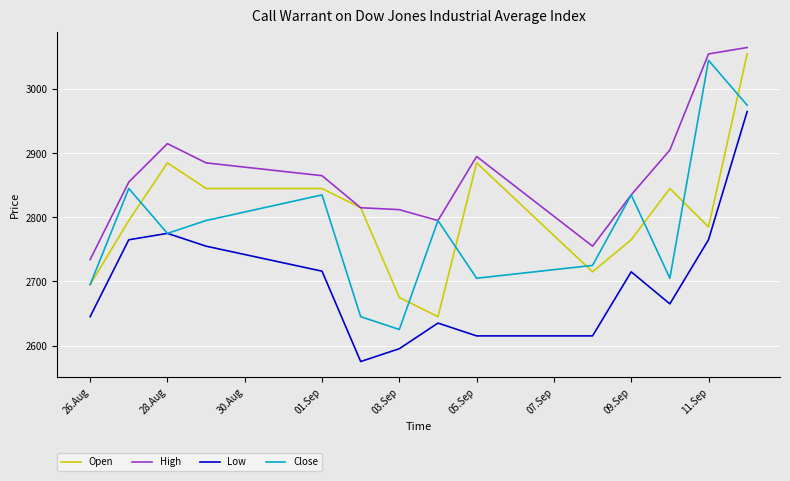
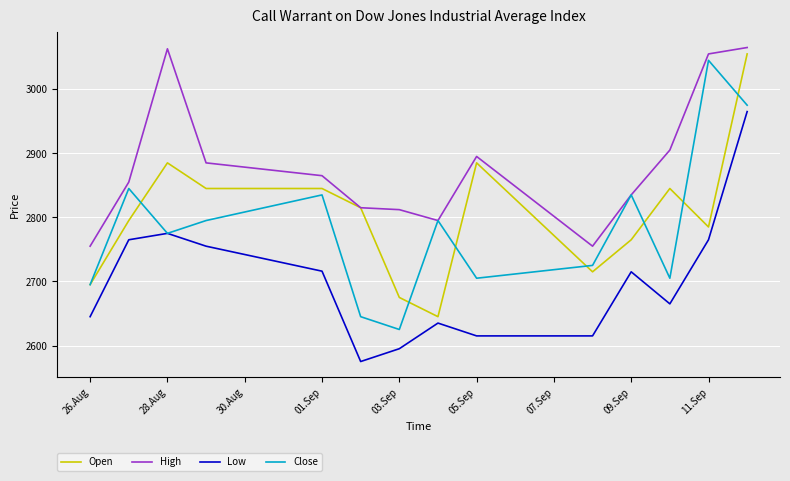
  {
    "Open": {
      "28.Aug": 2890,
      "01.Sep": 2850,
      "03.Sep": 2680,
      "05.Sep": 2890,
      "09.Sep": 2770,
      "11.Sep": 2790
    },
    "High": {
-     "26.Aug": 2730,
-     "28.Aug": 2920,
+     "26.Aug": 2760,
+     "28.Aug": 3060,
      "01.Sep": 2870,
      "03.Sep": 2810,
      "05.Sep": 2900,
      "11.Sep": 3060
    },
    "Low": {
      "26.Aug": 2650,
      "01.Sep": 2720,
      "03.Sep": 2600,
      "05.Sep": 2620,
      "09.Sep": 2720,
      "11.Sep": 2770
    },
    "Close": {
      "01.Sep": 2840,
      "03.Sep": 2630,
      "05.Sep": 2710,
      "11.Sep": 3050
    }
  }
